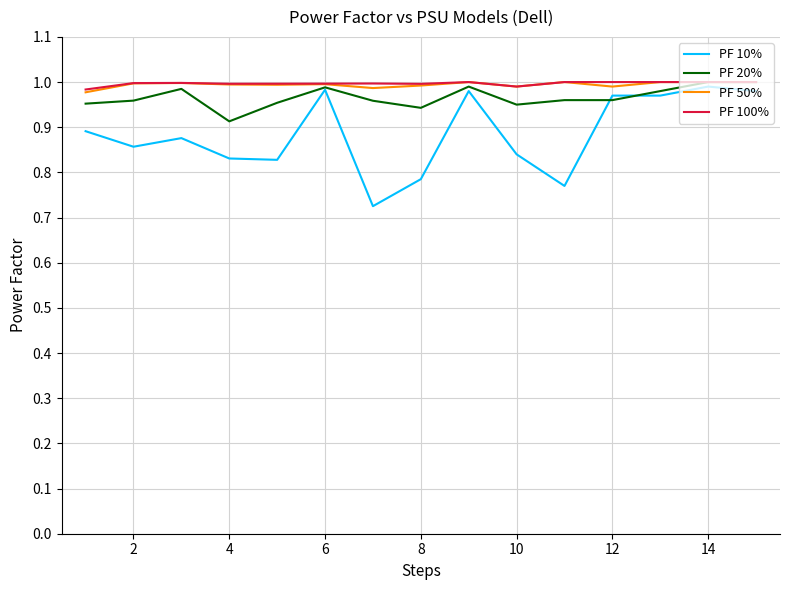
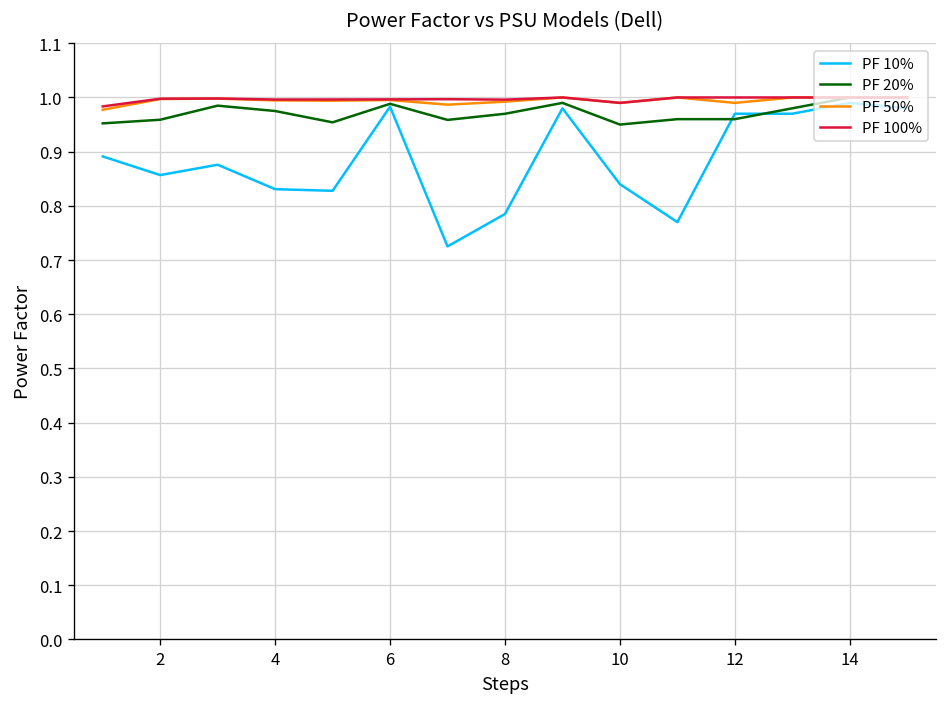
  {
    "PF 10%": {
      "2": 0.86,
      "4": 0.83,
      "8": 0.79,
      "10": 0.84,
      "12": 0.97
    },
    "PF 20%": {
      "2": 0.96,
-     "4": 0.91,
-     "8": 0.94,
+     "4": 0.98,
+     "8": 0.97,
      "10": 0.95,
      "12": 0.96
    },
    "PF 50%": {
      "12": 0.99
    },
    "PF 100%": {
      "12": 1.00
    }
  }
